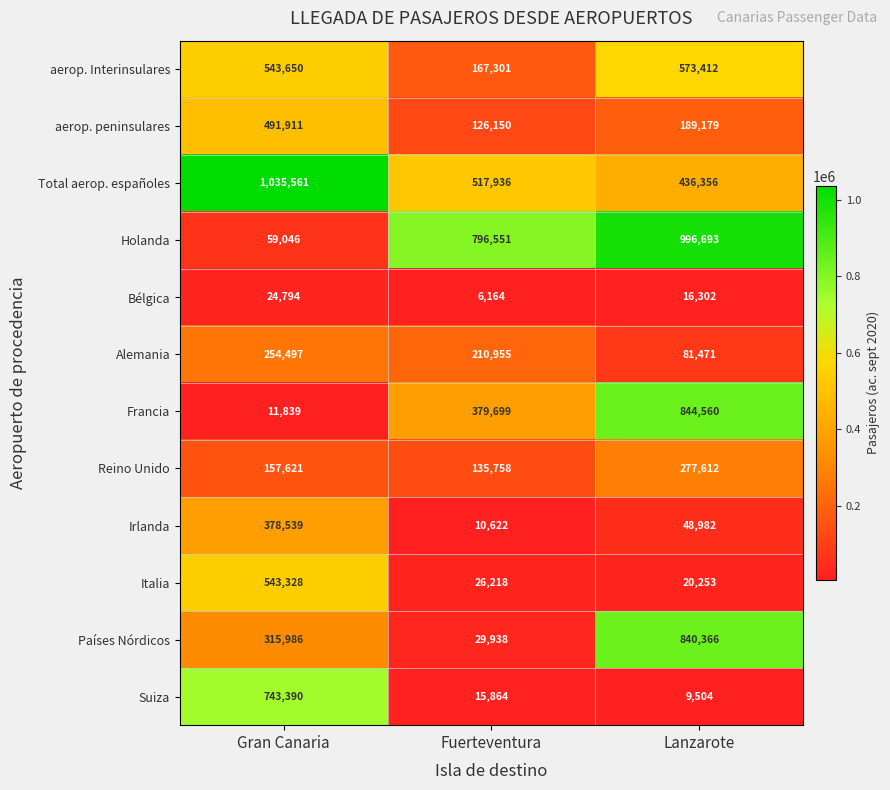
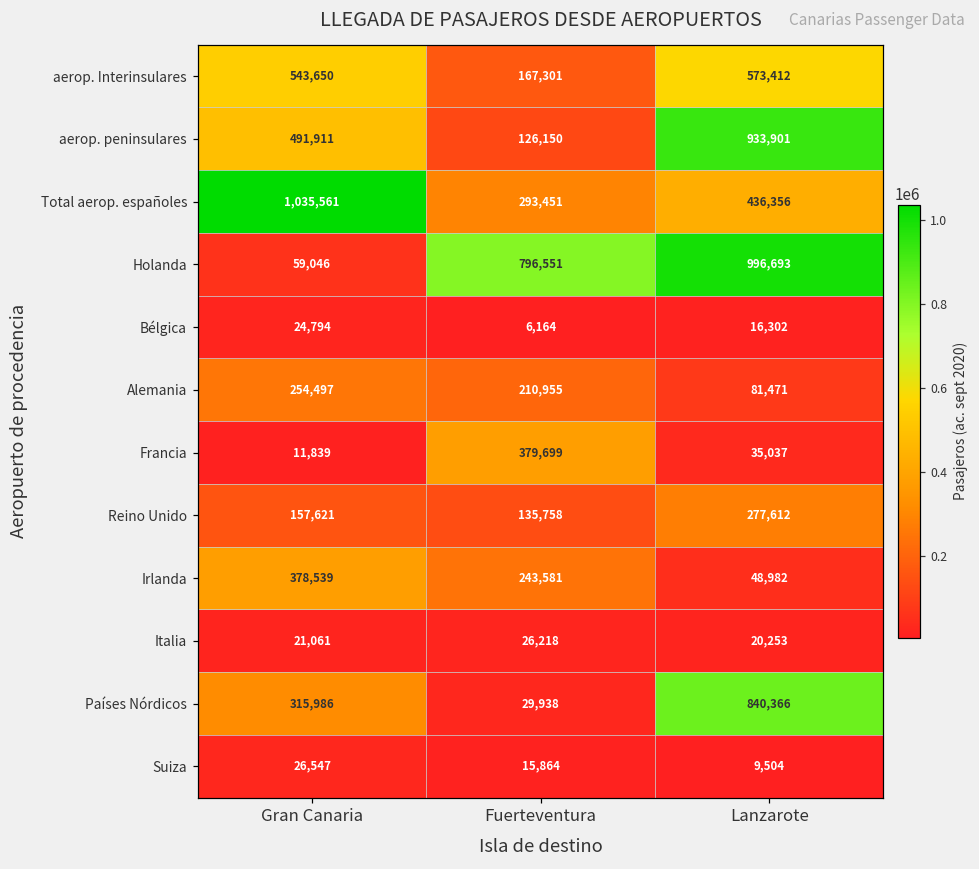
  {
    "aerop. Interinsulares": {
      "Gran Canaria": "543,650",
      "Fuerteventura": "167,301",
      "Lanzarote": "573,412"
    },
    "aerop. peninsulares": {
      "Gran Canaria": "491,911",
      "Fuerteventura": "126,150",
-     "Lanzarote": "189,179"
+     "Lanzarote": "933,901"
    },
    "Total aerop. españoles": {
      "Gran Canaria": "1,035,561",
-     "Fuerteventura": "517,936",
+     "Fuerteventura": "293,451",
      "Lanzarote": "436,356"
    },
    "Holanda": {
      "Gran Canaria": "59,046",
      "Fuerteventura": "796,551",
      "Lanzarote": "996,693"
    },
    "Bélgica": {
      "Gran Canaria": "24,794",
      "Fuerteventura": "6,164",
      "Lanzarote": "16,302"
    },
    "Alemania": {
      "Gran Canaria": "254,497",
      "Fuerteventura": "210,955",
      "Lanzarote": "81,471"
    },
    "Francia": {
      "Gran Canaria": "11,839",
      "Fuerteventura": "379,699",
-     "Lanzarote": "844,560"
+     "Lanzarote": "35,037"
    },
    "Reino Unido": {
      "Gran Canaria": "157,621",
      "Fuerteventura": "135,758",
      "Lanzarote": "277,612"
    },
    "Irlanda": {
      "Gran Canaria": "378,539",
-     "Fuerteventura": "10,622",
+     "Fuerteventura": "243,581",
      "Lanzarote": "48,982"
    },
    "Italia": {
-     "Gran Canaria": "543,328",
+     "Gran Canaria": "21,061",
      "Fuerteventura": "26,218",
      "Lanzarote": "20,253"
    },
    "Países Nórdicos": {
      "Gran Canaria": "315,986",
      "Fuerteventura": "29,938",
      "Lanzarote": "840,366"
    },
    "Suiza": {
-     "Gran Canaria": "743,390",
+     "Gran Canaria": "26,547",
      "Fuerteventura": "15,864",
      "Lanzarote": "9,504"
    }
  }
